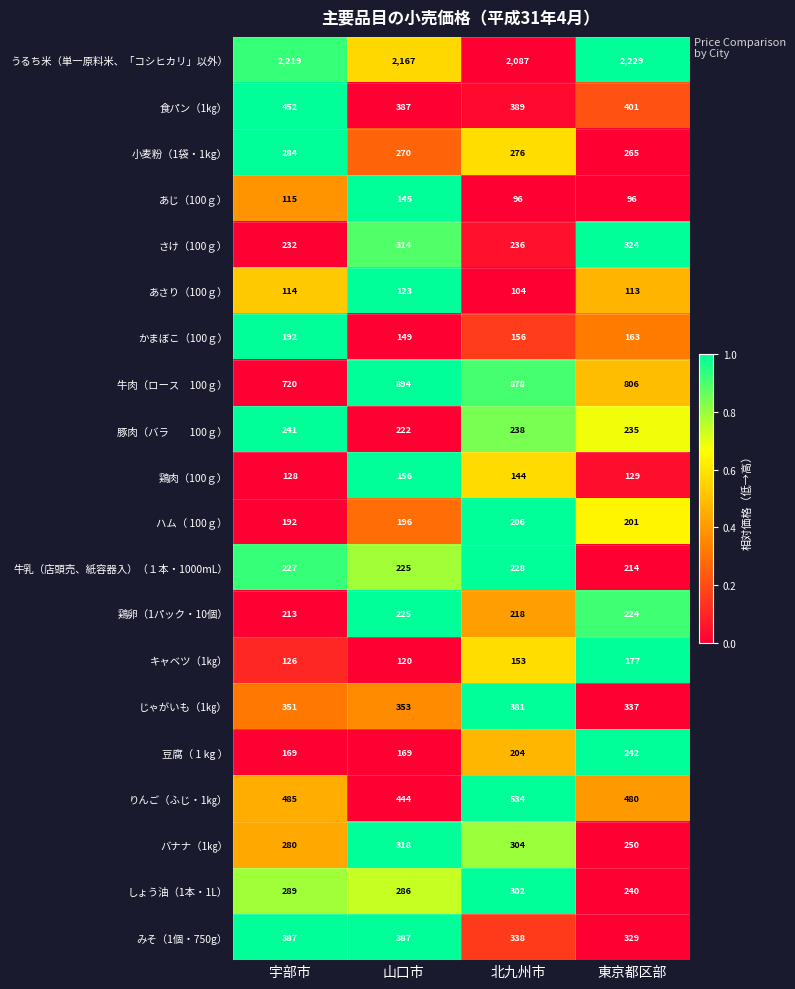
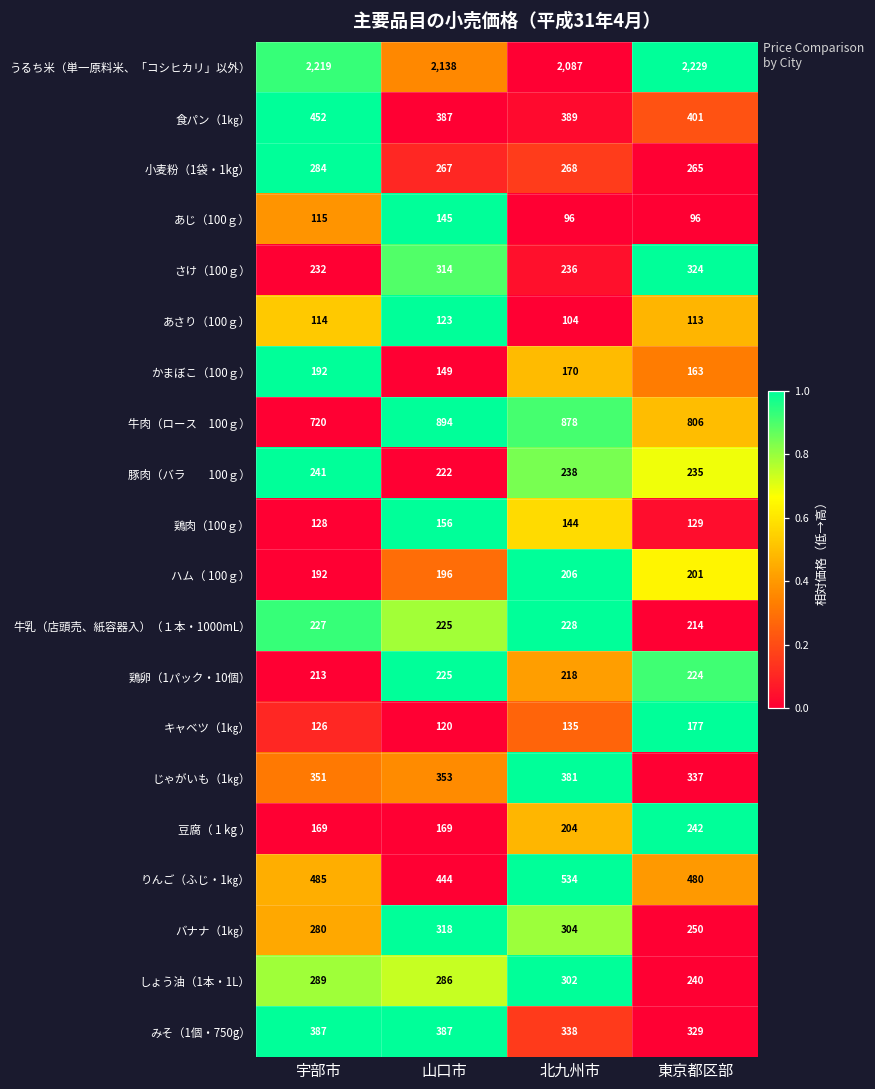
  {
    "うるち米（単一原料米、「コシヒカリ」以外）": {
      "宇部市": "2,219",
-     "山口市": "2,167",
+     "山口市": "2,138",
      "北九州市": "2,087",
      "東京都区部": "2,229"
    },
    "食パン（1㎏）": {
      "宇部市": "452",
      "山口市": "387",
      "北九州市": "389",
      "東京都区部": "401"
    },
    "小麦粉（1袋・1kg）": {
      "宇部市": "284",
-     "山口市": "270",
-     "北九州市": "276",
+     "山口市": "267",
+     "北九州市": "268",
      "東京都区部": "265"
    },
    "あじ（100ｇ）": {
      "宇部市": "115",
      "山口市": "145",
      "北九州市": "96",
      "東京都区部": "96"
    },
    "さけ（100ｇ）": {
      "宇部市": "232",
      "山口市": "314",
      "北九州市": "236",
      "東京都区部": "324"
    },
    "あさり（100ｇ）": {
      "宇部市": "114",
      "山口市": "123",
      "北九州市": "104",
      "東京都区部": "113"
    },
    "かまぼこ（100ｇ）": {
      "宇部市": "192",
      "山口市": "149",
-     "北九州市": "156",
+     "北九州市": "170",
      "東京都区部": "163"
    },
    "牛肉（ロース 100ｇ）": {
      "宇部市": "720",
      "山口市": "894",
      "北九州市": "878",
      "東京都区部": "806"
    },
    "豚肉（バラ 100ｇ）": {
      "宇部市": "241",
      "山口市": "222",
      "北九州市": "238",
      "東京都区部": "235"
    },
    "鶏肉（100ｇ）": {
      "宇部市": "128",
      "山口市": "156",
      "北九州市": "144",
      "東京都区部": "129"
    },
    "ハム（ 100ｇ）": {
      "宇部市": "192",
      "山口市": "196",
      "北九州市": "206",
      "東京都区部": "201"
    },
    "牛乳（店頭売、紙容器入）（１本・1000mL）": {
      "宇部市": "227",
      "山口市": "225",
      "北九州市": "228",
      "東京都区部": "214"
    },
    "鶏卵（1パック・10個）": {
      "宇部市": "213",
      "山口市": "225",
      "北九州市": "218",
      "東京都区部": "224"
    },
    "キャベツ（1㎏）": {
      "宇部市": "126",
      "山口市": "120",
-     "北九州市": "153",
+     "北九州市": "135",
      "東京都区部": "177"
    },
    "じゃがいも（1㎏）": {
      "宇部市": "351",
      "山口市": "353",
      "北九州市": "381",
      "東京都区部": "337"
    },
    "豆腐（ 1 kg ）": {
      "宇部市": "169",
      "山口市": "169",
      "北九州市": "204",
      "東京都区部": "242"
    },
    "りんご（ふじ・1㎏）": {
      "宇部市": "485",
      "山口市": "444",
      "北九州市": "534",
      "東京都区部": "480"
    },
    "バナナ（1㎏）": {
      "宇部市": "280",
      "山口市": "318",
      "北九州市": "304",
      "東京都区部": "250"
    },
    "しょう油（1本・1L）": {
      "宇部市": "289",
      "山口市": "286",
      "北九州市": "302",
      "東京都区部": "240"
    },
    "みそ（1個・750g）": {
      "宇部市": "387",
      "山口市": "387",
      "北九州市": "338",
      "東京都区部": "329"
    }
  }
